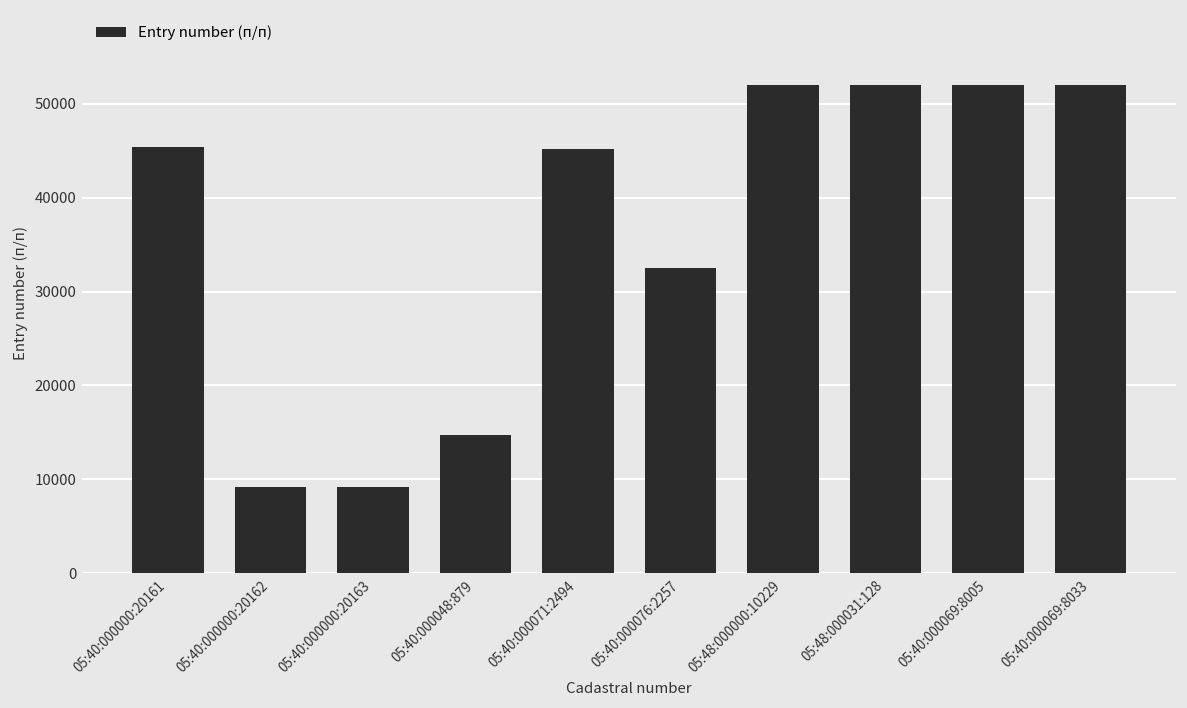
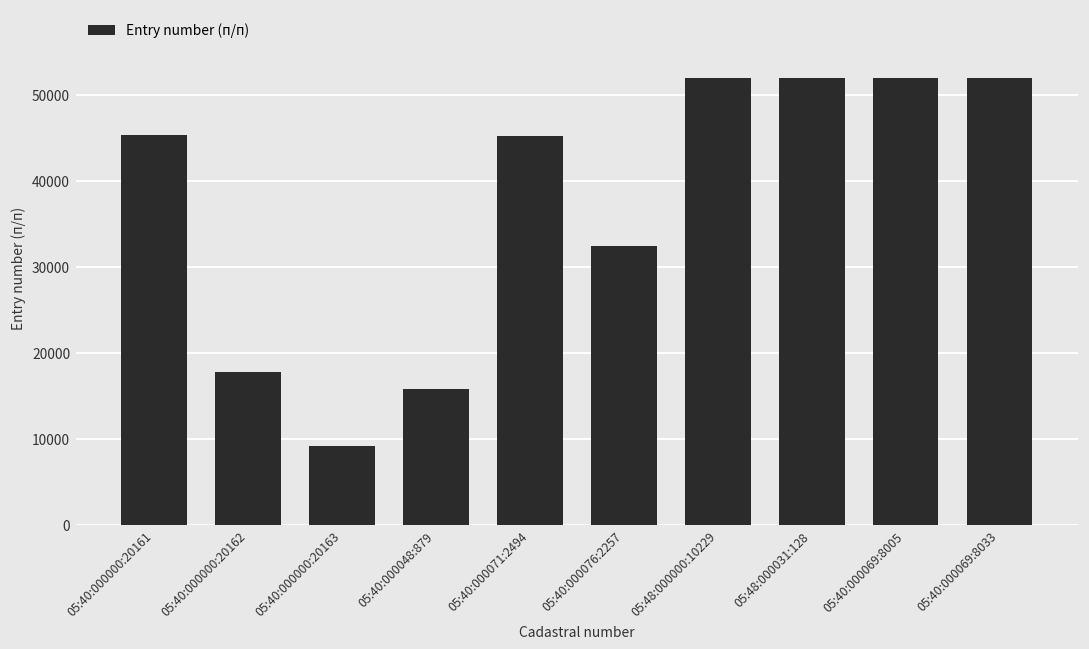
  {
    "05:40:000000:20161": 45000,
-   "05:40:000000:20162": 9000,
+   "05:40:000000:20162": 18000,
    "05:40:000000:20163": 9000,
-   "05:40:000048:879": 15000,
+   "05:40:000048:879": 16000,
    "05:40:000071:2494": 45000,
    "05:40:000076:2257": 32000,
    "05:48:000000:10229": 52000,
    "05:48:000031:128": 52000,
    "05:40:000069:8005": 52000,
    "05:40:000069:8033": 52000
  }
